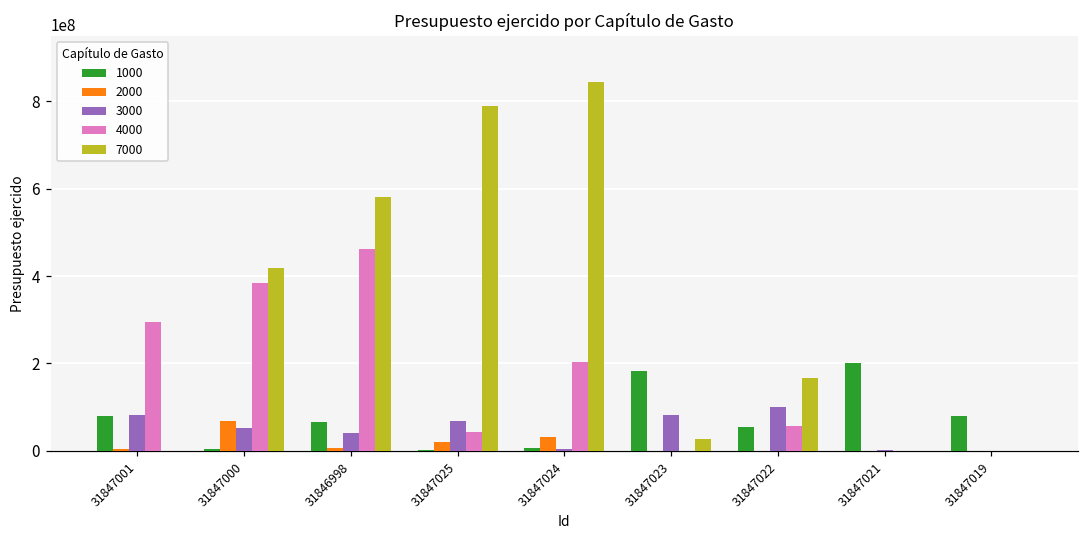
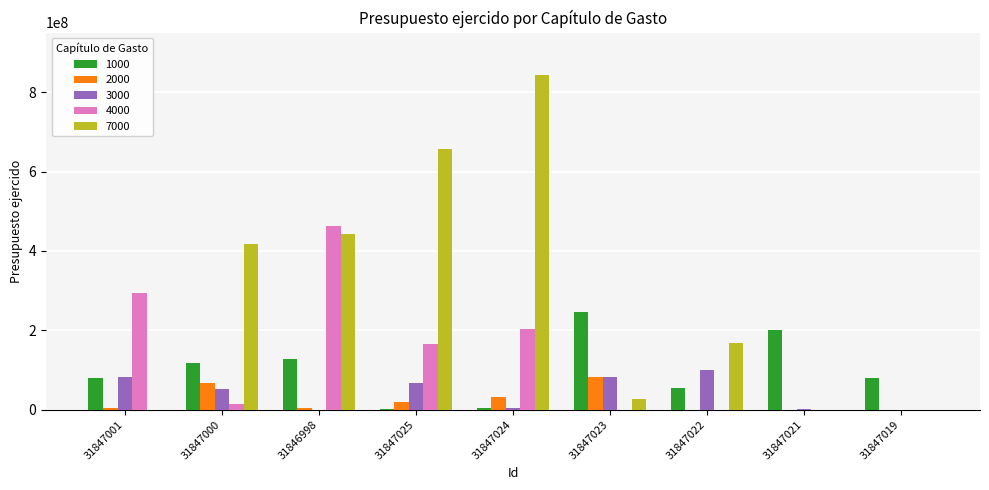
  {
    "1000": {
      "31847001": 80000000,
-     "31847000": 0,
-     "31846998": 70000000,
-     "31847023": 180000000,
+     "31847000": 120000000,
+     "31846998": 130000000,
+     "31847023": 250000000,
      "31847022": 50000000,
      "31847021": 200000000,
      "31847019": 80000000
    },
    "2000": {
      "31847000": 70000000,
      "31847025": 20000000,
      "31847024": 30000000,
-     "31847023": 0,
+     "31847023": 80000000,
      "31847022": 0,
      "31847021": 0,
      "31847019": 0
    },
    "3000": {
      "31847001": 80000000,
      "31847000": 50000000,
-     "31846998": 40000000,
+     "31846998": 0,
      "31847025": 70000000,
      "31847023": 80000000,
      "31847022": 100000000,
      "31847019": 0
    },
    "4000": {
      "31847001": 290000000,
-     "31847000": 380000000,
+     "31847000": 10000000,
      "31846998": 460000000,
-     "31847025": 40000000,
+     "31847025": 160000000,
      "31847024": 200000000,
      "31847023": 0,
-     "31847022": 60000000,
+     "31847022": 0,
      "31847021": 0,
      "31847019": 0
    },
    "7000": {
      "31847001": 0,
      "31847000": 420000000,
-     "31846998": 580000000,
-     "31847025": 790000000,
+     "31846998": 440000000,
+     "31847025": 660000000,
      "31847024": 840000000,
      "31847023": 30000000,
      "31847022": 170000000,
      "31847021": 0,
      "31847019": 0
    }
  }
